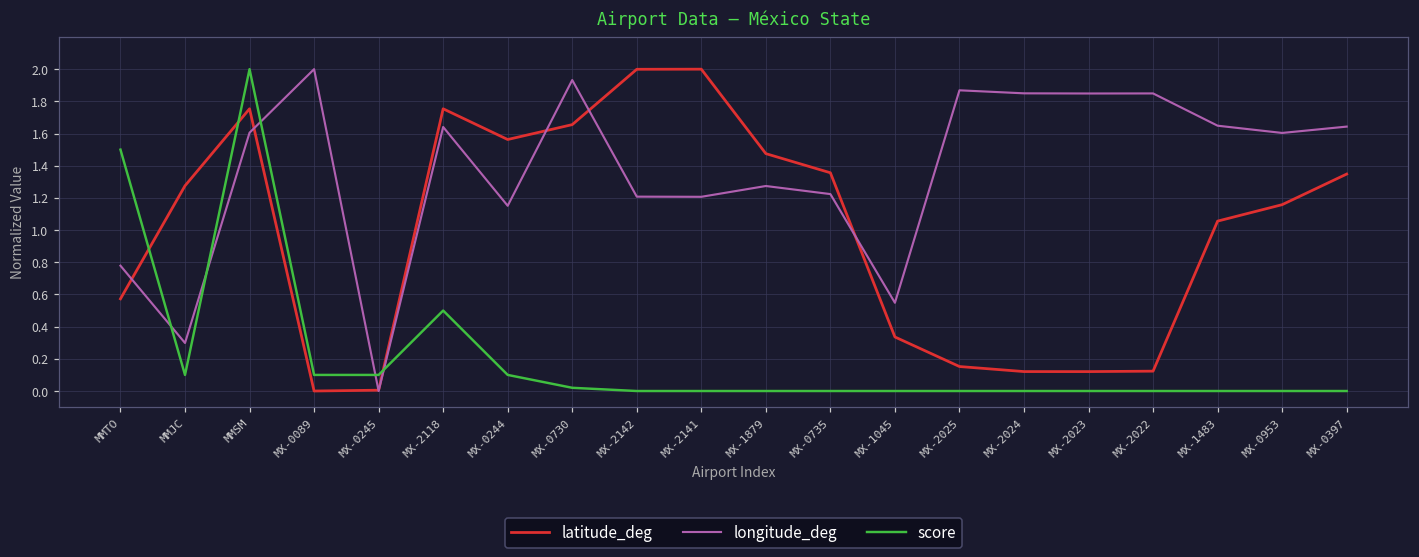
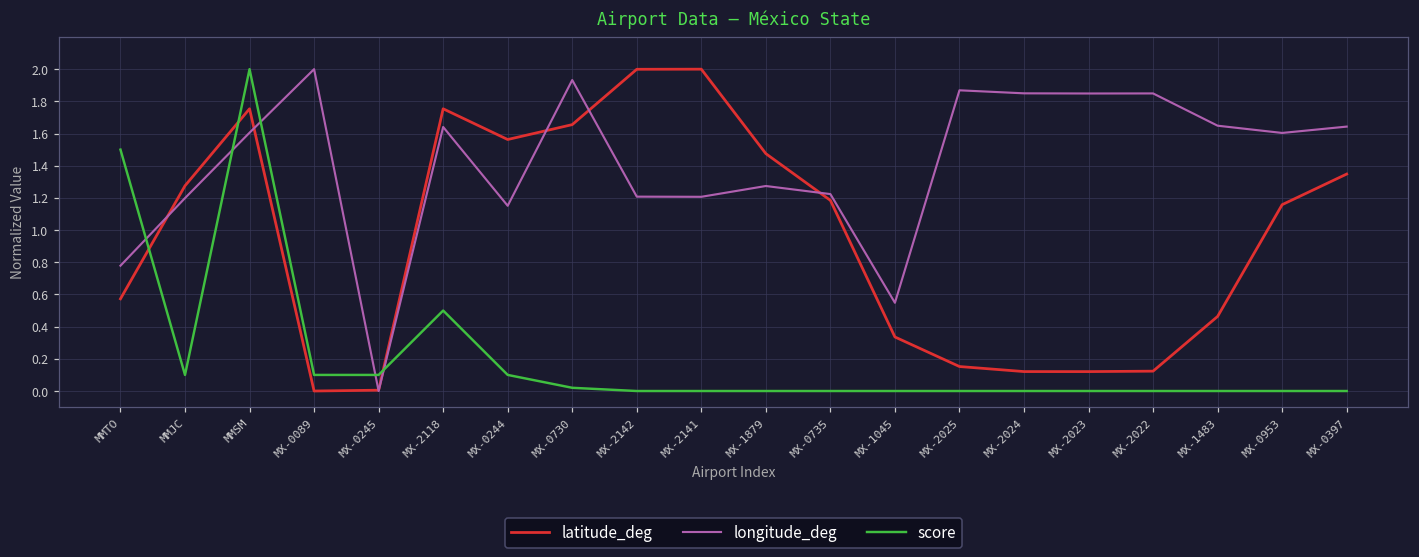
  {
    "latitude_deg": {
      "MMTO": 0.57,
      "MMJC": 1.28,
      "MMSM": 1.75,
      "MX-0089": 0.00,
      "MX-2118": 1.75,
      "MX-0244": 1.56,
      "MX-0730": 1.66,
      "MX-2142": 2.00,
      "MX-2141": 2.00,
      "MX-1879": 1.48,
-     "MX-0735": 1.36,
+     "MX-0735": 1.18,
      "MX-1045": 0.34,
      "MX-2025": 0.15,
      "MX-2024": 0.12,
      "MX-2023": 0.12,
      "MX-2022": 0.12,
-     "MX-1483": 1.06,
+     "MX-1483": 0.46,
      "MX-0953": 1.16,
      "MX-0397": 1.35
    },
    "longitude_deg": {
      "MMTO": 0.78,
-     "MMJC": 0.30,
+     "MMJC": 1.20,
      "MMSM": 1.61,
      "MX-0089": 2.00,
      "MX-2118": 1.64,
      "MX-0244": 1.15,
      "MX-0730": 1.93,
      "MX-2142": 1.21,
      "MX-2141": 1.21,
      "MX-1879": 1.27,
      "MX-0735": 1.22,
      "MX-1045": 0.55,
      "MX-2025": 1.87,
      "MX-2024": 1.85,
      "MX-2023": 1.85,
      "MX-2022": 1.85,
      "MX-1483": 1.65,
      "MX-0953": 1.60,
      "MX-0397": 1.64
    },
    "score": {
      "MMTO": 1.50,
      "MMJC": 0.10,
      "MMSM": 2.00,
      "MX-0089": 0.10,
      "MX-0245": 0.10,
      "MX-2118": 0.50,
      "MX-0244": 0.10,
      "MX-0730": 0.02,
      "MX-2142": 0.00,
      "MX-2141": 0.00,
      "MX-1879": 0.00,
      "MX-0735": 0.00,
      "MX-1045": 0.00,
      "MX-2025": 0.00,
      "MX-2024": 0.00,
      "MX-2023": 0.00,
      "MX-2022": 0.00,
      "MX-1483": 0.00,
      "MX-0953": 0.00,
      "MX-0397": 0.00
    }
  }
